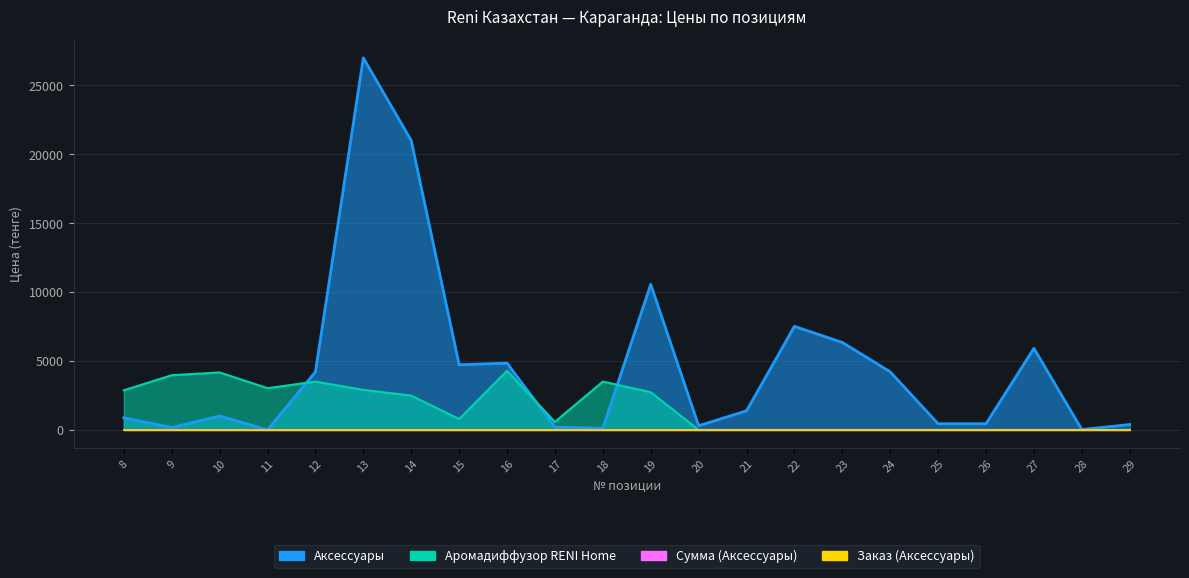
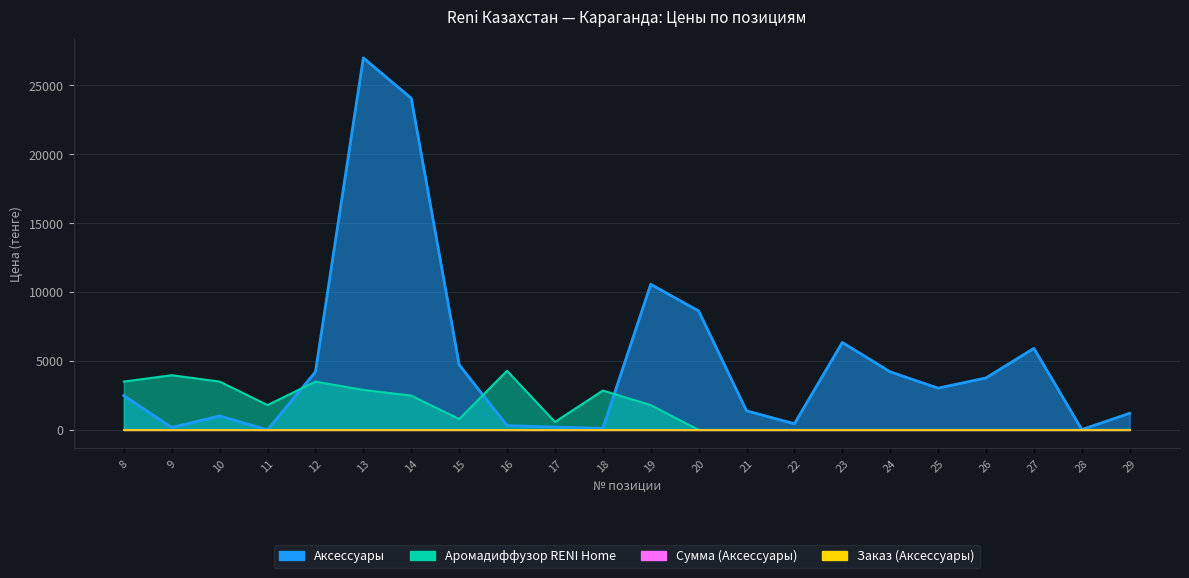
  {
    "Аксессуары": {
-     "8": 900,
+     "8": 2500,
      "10": 1000,
      "12": 4200,
      "13": 27000,
-     "14": 21000,
+     "14": 24100,
      "15": 4700,
-     "16": 4800,
+     "16": 300,
      "17": 200,
      "19": 10600,
-     "20": 300,
+     "20": 8600,
      "21": 1400,
-     "22": 7500,
+     "22": 400,
      "23": 6300,
      "24": 4200,
-     "25": 400,
-     "26": 400,
+     "25": 3000,
+     "26": 3800,
      "27": 5900,
-     "29": 400
+     "29": 1200
    },
    "Аромадиффузор RENI Home": {
-     "8": 2900,
+     "8": 3500,
      "9": 4000,
-     "10": 4200,
-     "11": 3000,
+     "10": 3500,
+     "11": 1800,
      "12": 3500,
      "13": 2900,
      "14": 2500,
      "15": 800,
      "16": 4300,
      "17": 600,
-     "18": 3500,
-     "19": 2700
+     "18": 2900,
+     "19": 1800
    },
    "Заказ (Аксессуары)": {
      "8": 0,
      "10": 0,
      "12": 0,
      "13": 0,
      "14": 0,
      "15": 0,
      "16": 0,
      "17": 0,
      "19": 0
    }
  }
